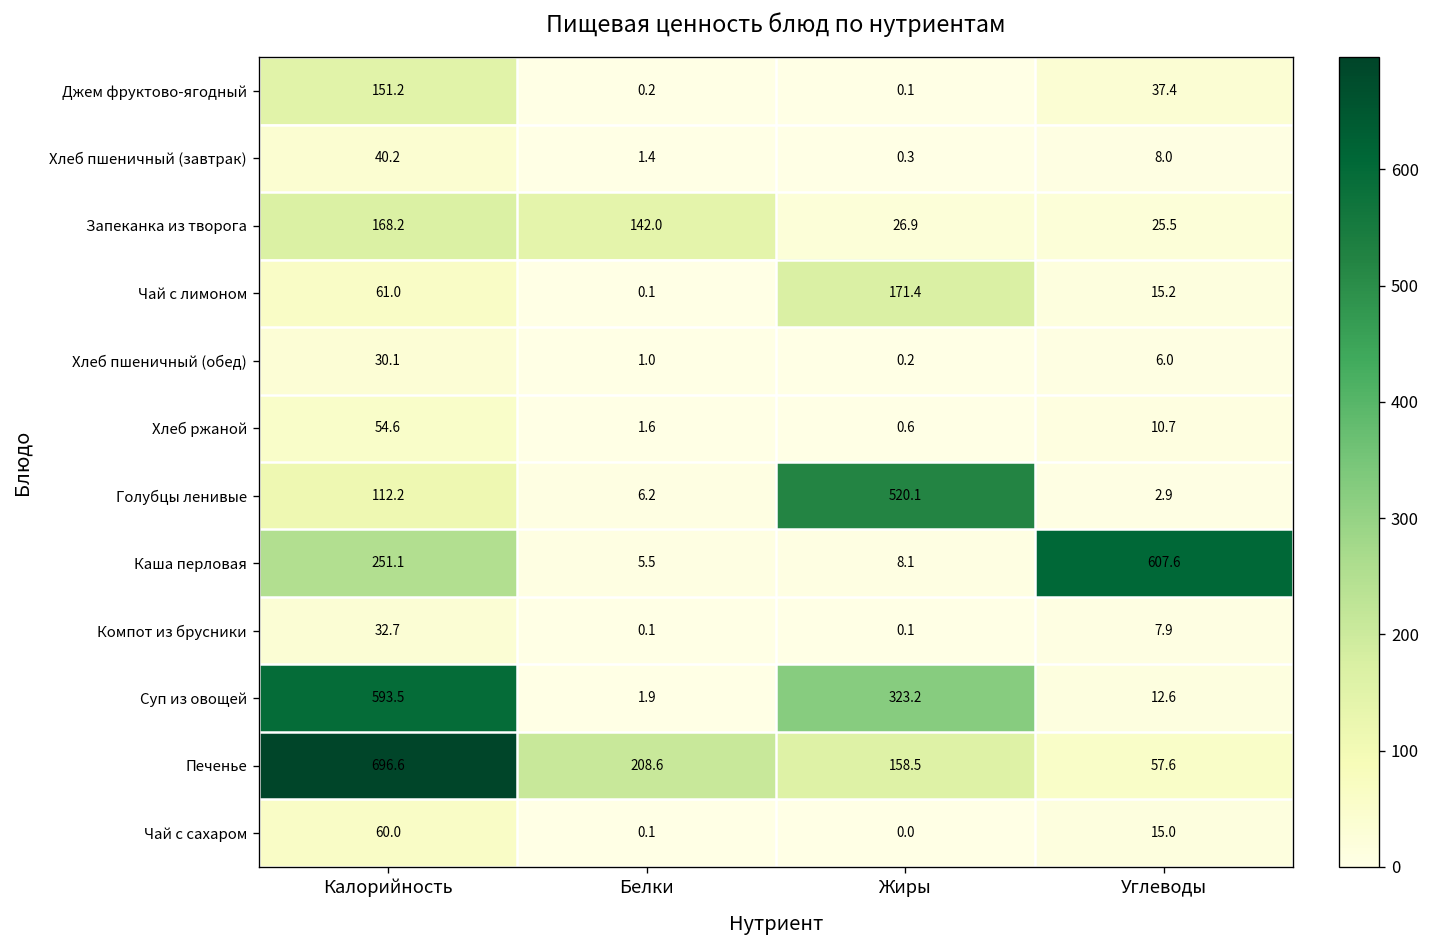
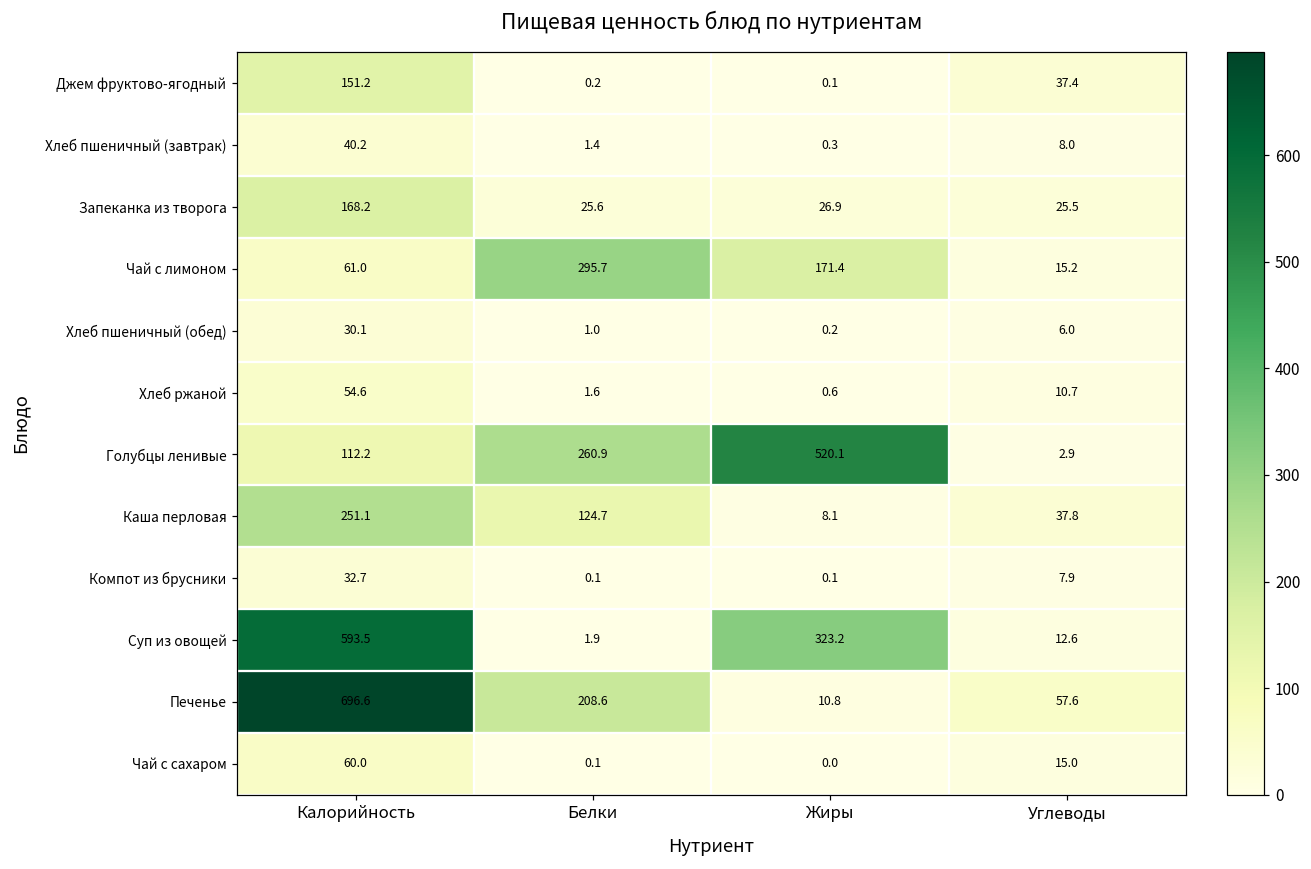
  {
    "Джем фруктово-ягодный": {
      "Калорийность": 151.2,
      "Белки": 0.2,
      "Жиры": 0.1,
      "Углеводы": 37.4
    },
    "Хлеб пшеничный (завтрак)": {
      "Калорийность": 40.2,
      "Белки": 1.4,
      "Жиры": 0.3,
      "Углеводы": 8.0
    },
    "Запеканка из творога": {
      "Калорийность": 168.2,
-     "Белки": 142.0,
+     "Белки": 25.6,
      "Жиры": 26.9,
      "Углеводы": 25.5
    },
    "Чай с лимоном": {
      "Калорийность": 61.0,
-     "Белки": 0.1,
+     "Белки": 295.7,
      "Жиры": 171.4,
      "Углеводы": 15.2
    },
    "Хлеб пшеничный (обед)": {
      "Калорийность": 30.1,
      "Белки": 1.0,
      "Жиры": 0.2,
      "Углеводы": 6.0
    },
    "Хлеб ржаной": {
      "Калорийность": 54.6,
      "Белки": 1.6,
      "Жиры": 0.6,
      "Углеводы": 10.7
    },
    "Голубцы ленивые": {
      "Калорийность": 112.2,
-     "Белки": 6.2,
+     "Белки": 260.9,
      "Жиры": 520.1,
      "Углеводы": 2.9
    },
    "Каша перловая": {
      "Калорийность": 251.1,
-     "Белки": 5.5,
+     "Белки": 124.7,
      "Жиры": 8.1,
-     "Углеводы": 607.6
+     "Углеводы": 37.8
    },
    "Компот из брусники": {
      "Калорийность": 32.7,
      "Белки": 0.1,
      "Жиры": 0.1,
      "Углеводы": 7.9
    },
    "Суп из овощей": {
      "Калорийность": 593.5,
      "Белки": 1.9,
      "Жиры": 323.2,
      "Углеводы": 12.6
    },
    "Печенье": {
      "Калорийность": 696.6,
      "Белки": 208.6,
-     "Жиры": 158.5,
+     "Жиры": 10.8,
      "Углеводы": 57.6
    },
    "Чай с сахаром": {
      "Калорийность": 60.0,
      "Белки": 0.1,
      "Жиры": 0.0,
      "Углеводы": 15.0
    }
  }
